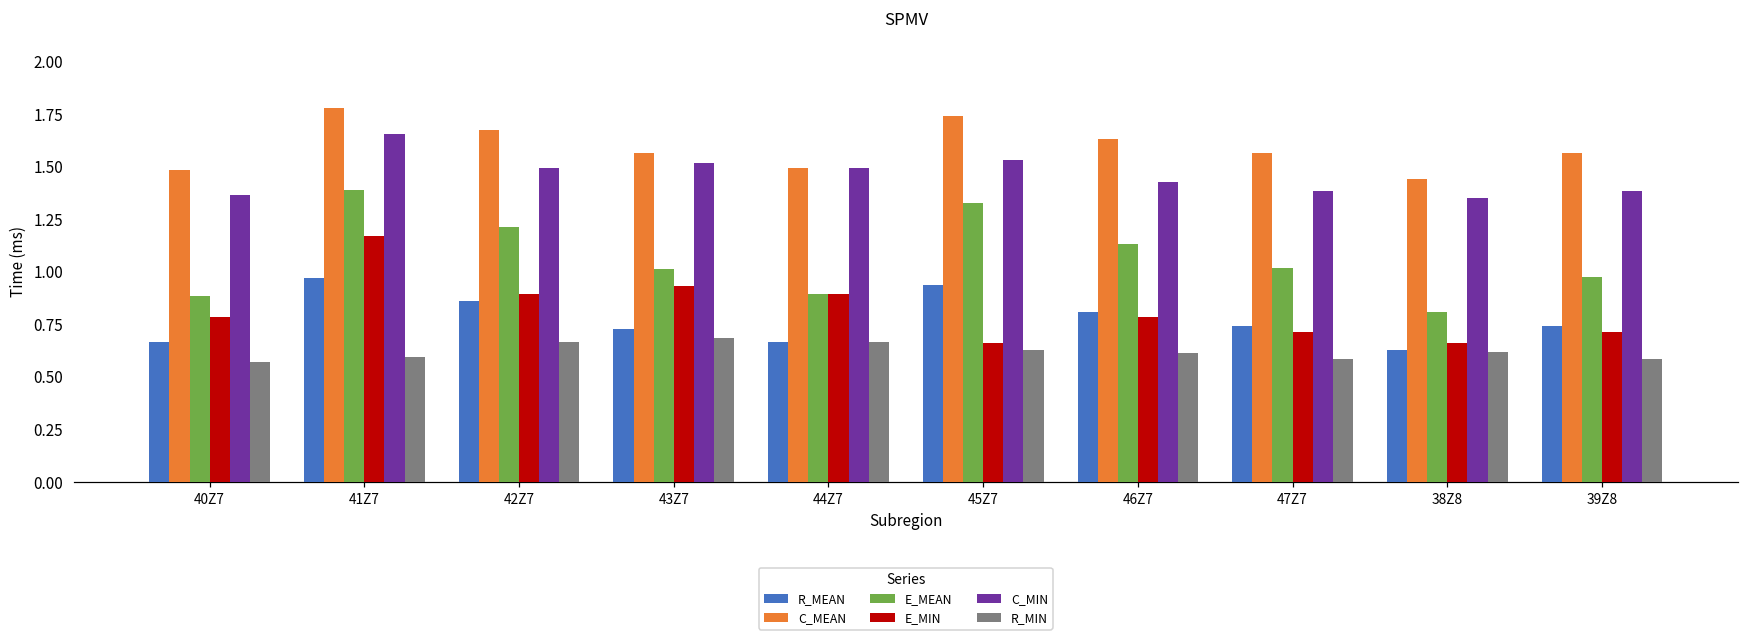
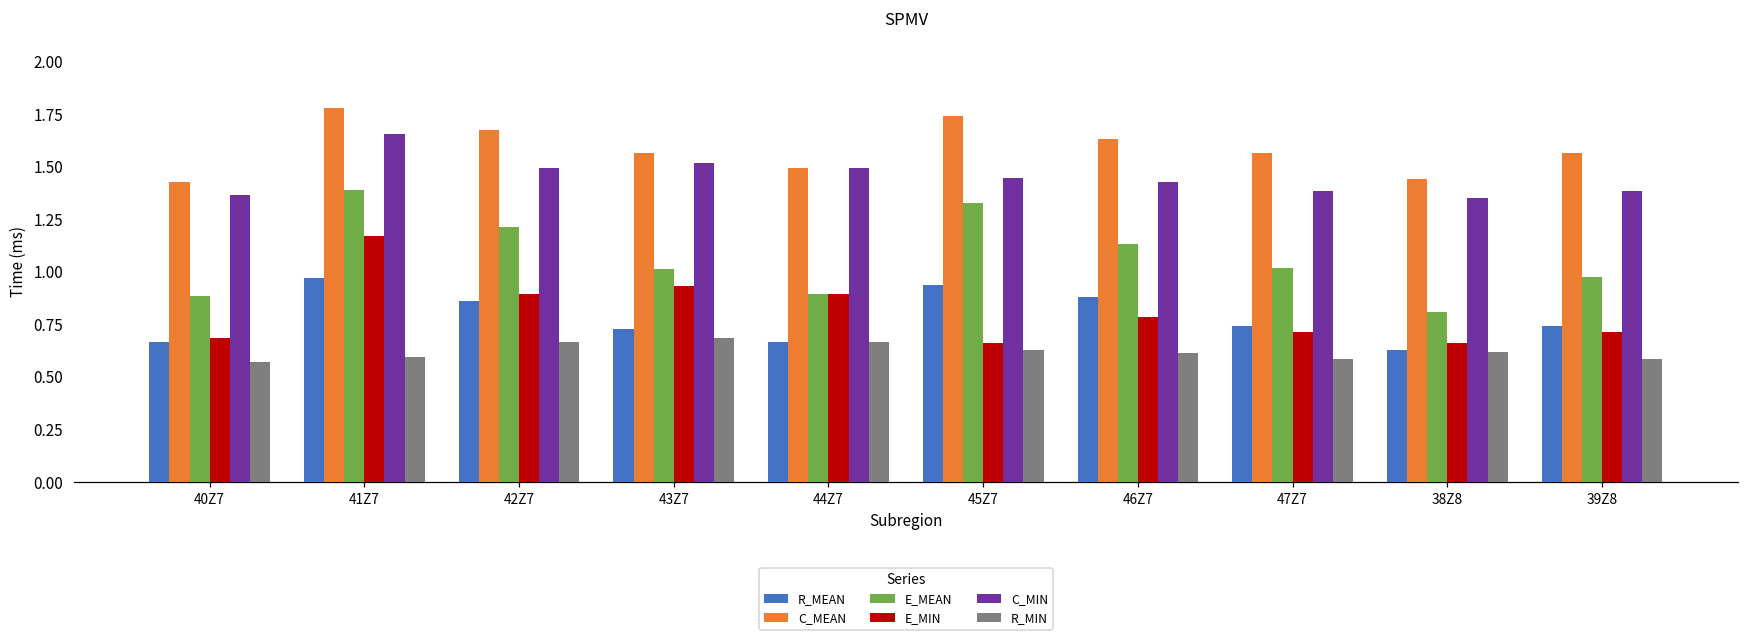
  {
    "R_MEAN": {
      "40Z7": 0.67,
      "41Z7": 0.97,
      "42Z7": 0.86,
      "43Z7": 0.73,
      "44Z7": 0.67,
      "45Z7": 0.94,
-     "46Z7": 0.81,
+     "46Z7": 0.88,
      "47Z7": 0.74,
      "38Z8": 0.63,
      "39Z8": 0.74
    },
    "C_MEAN": {
-     "40Z7": 1.49,
+     "40Z7": 1.43,
      "41Z7": 1.78,
      "42Z7": 1.68,
      "43Z7": 1.56,
      "44Z7": 1.49,
      "45Z7": 1.74,
      "46Z7": 1.63,
      "47Z7": 1.56,
      "38Z8": 1.44,
      "39Z8": 1.56
    },
    "E_MEAN": {
      "40Z7": 0.89,
      "41Z7": 1.39,
      "42Z7": 1.21,
      "43Z7": 1.01,
      "44Z7": 0.89,
      "45Z7": 1.33,
      "46Z7": 1.13,
      "47Z7": 1.02,
      "38Z8": 0.81,
      "39Z8": 0.98
    },
    "E_MIN": {
-     "40Z7": 0.78,
+     "40Z7": 0.69,
      "41Z7": 1.17,
      "42Z7": 0.89,
      "43Z7": 0.93,
      "44Z7": 0.89,
      "45Z7": 0.66,
      "46Z7": 0.79,
      "47Z7": 0.72,
      "38Z8": 0.66,
      "39Z8": 0.72
    },
    "C_MIN": {
      "40Z7": 1.37,
      "41Z7": 1.65,
      "42Z7": 1.49,
      "43Z7": 1.52,
      "44Z7": 1.49,
-     "45Z7": 1.53,
+     "45Z7": 1.45,
      "46Z7": 1.43,
      "47Z7": 1.38,
      "38Z8": 1.35,
      "39Z8": 1.38
    },
    "R_MIN": {
      "40Z7": 0.57,
      "41Z7": 0.59,
      "42Z7": 0.67,
      "43Z7": 0.68,
      "44Z7": 0.67,
      "45Z7": 0.63,
      "46Z7": 0.61,
      "47Z7": 0.58,
      "38Z8": 0.62,
      "39Z8": 0.58
    }
  }
